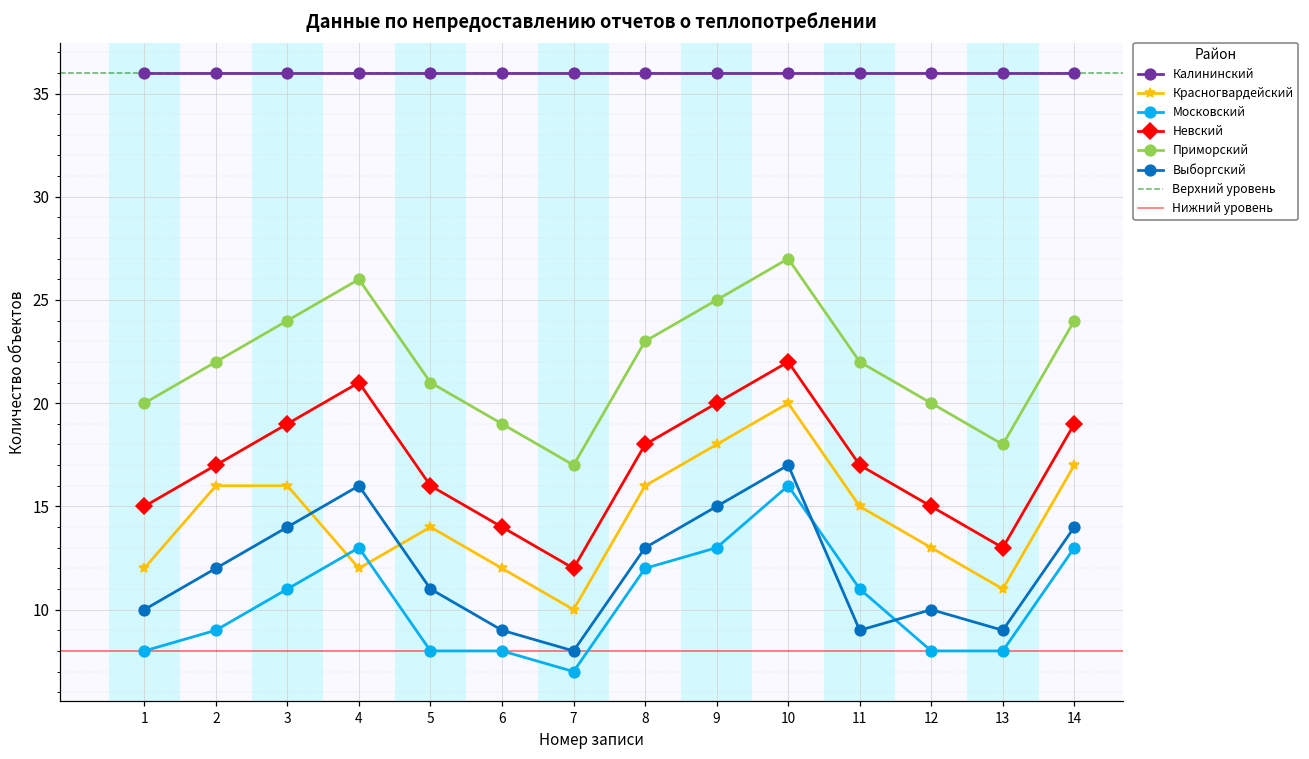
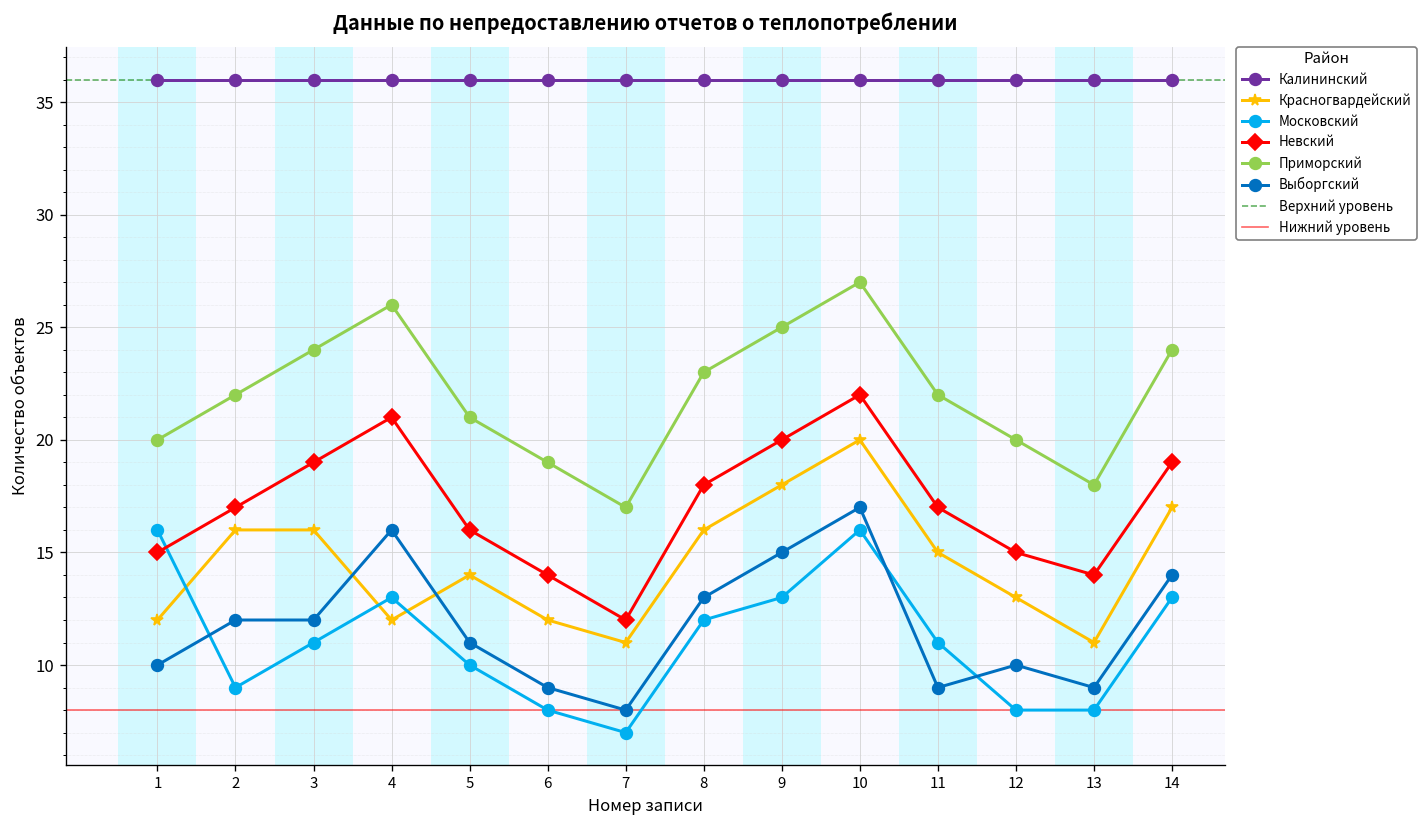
  {
    "Калининский": {
      "1": 36,
      "2": 36,
      "3": 36,
      "4": 36,
      "5": 36,
      "6": 36,
      "7": 36,
      "8": 36,
      "9": 36,
      "10": 36,
      "11": 36,
      "12": 36,
      "13": 36,
      "14": 36
    },
    "Красногвардейский": {
      "1": 12,
      "2": 16,
      "3": 16,
      "4": 12,
      "5": 14,
      "6": 12,
-     "7": 10,
+     "7": 11,
      "8": 16,
      "9": 18,
      "10": 20,
      "11": 15,
      "12": 13,
      "13": 11,
      "14": 17
    },
    "Московский": {
-     "1": 8,
+     "1": 16,
      "2": 9,
      "3": 11,
      "4": 13,
-     "5": 8,
+     "5": 10,
      "6": 8,
      "7": 7,
      "8": 12,
      "9": 13,
      "10": 16,
      "11": 11,
      "12": 8,
      "13": 8,
      "14": 13
    },
    "Невский": {
      "1": 15,
      "2": 17,
      "3": 19,
      "4": 21,
      "5": 16,
      "6": 14,
      "7": 12,
      "8": 18,
      "9": 20,
      "10": 22,
      "11": 17,
      "12": 15,
-     "13": 13,
+     "13": 14,
      "14": 19
    },
    "Приморский": {
      "1": 20,
      "2": 22,
      "3": 24,
      "4": 26,
      "5": 21,
      "6": 19,
      "7": 17,
      "8": 23,
      "9": 25,
      "10": 27,
      "11": 22,
      "12": 20,
      "13": 18,
      "14": 24
    },
    "Выборгский": {
      "1": 10,
      "2": 12,
-     "3": 14,
+     "3": 12,
      "4": 16,
      "5": 11,
      "6": 9,
      "7": 8,
      "8": 13,
      "9": 15,
      "10": 17,
      "11": 9,
      "12": 10,
      "13": 9,
      "14": 14
    }
  }
